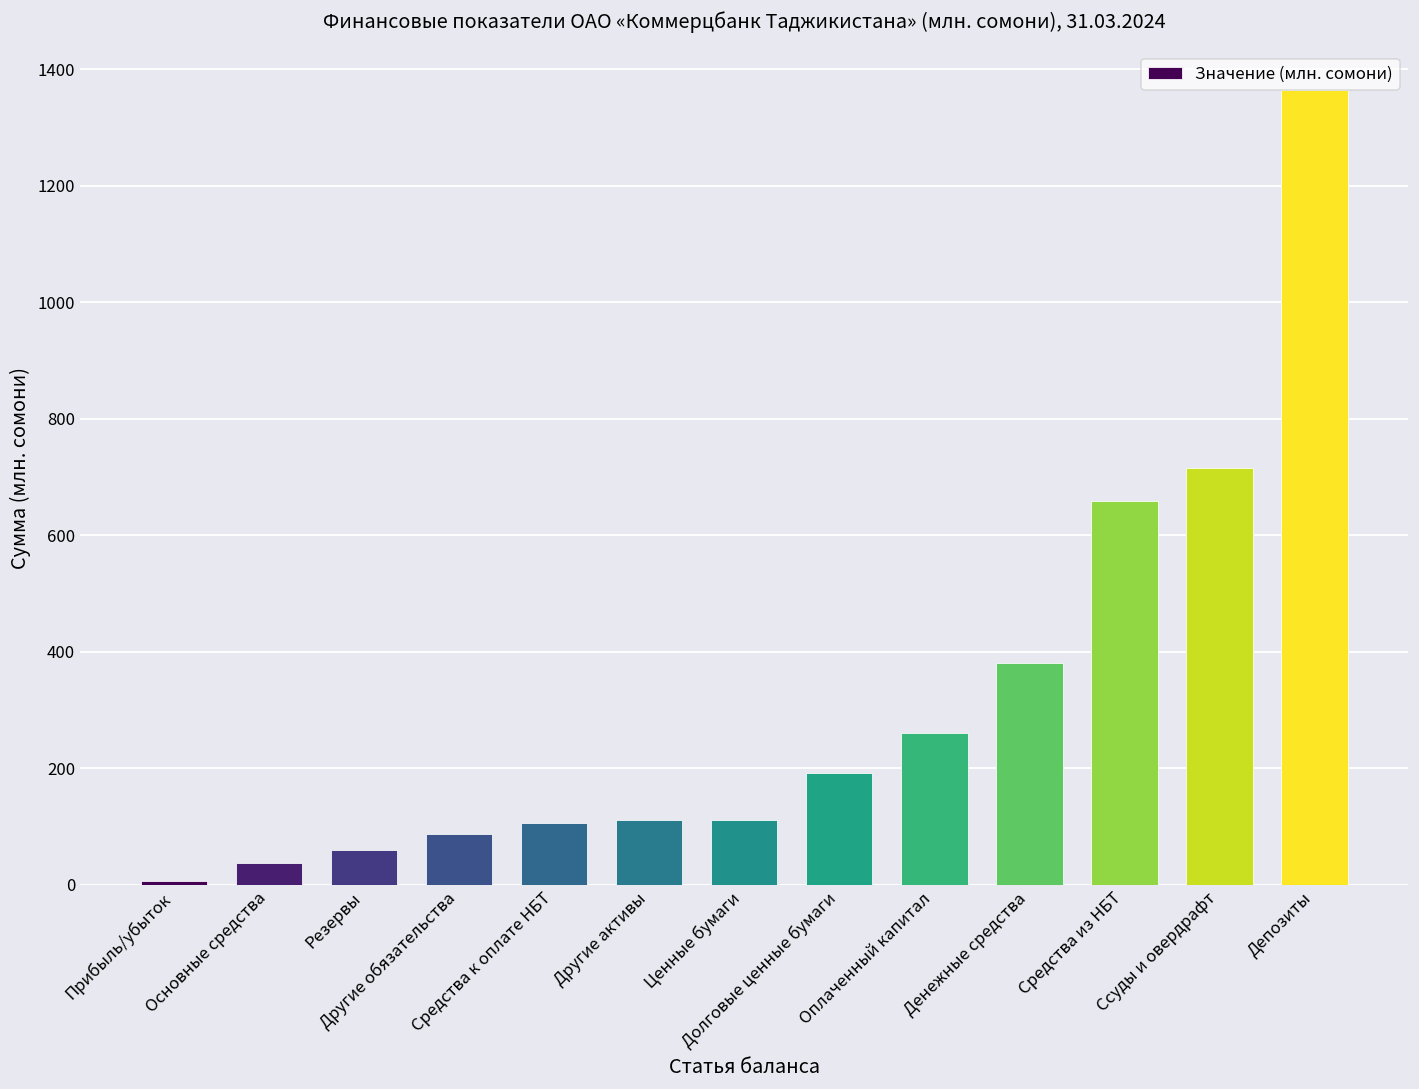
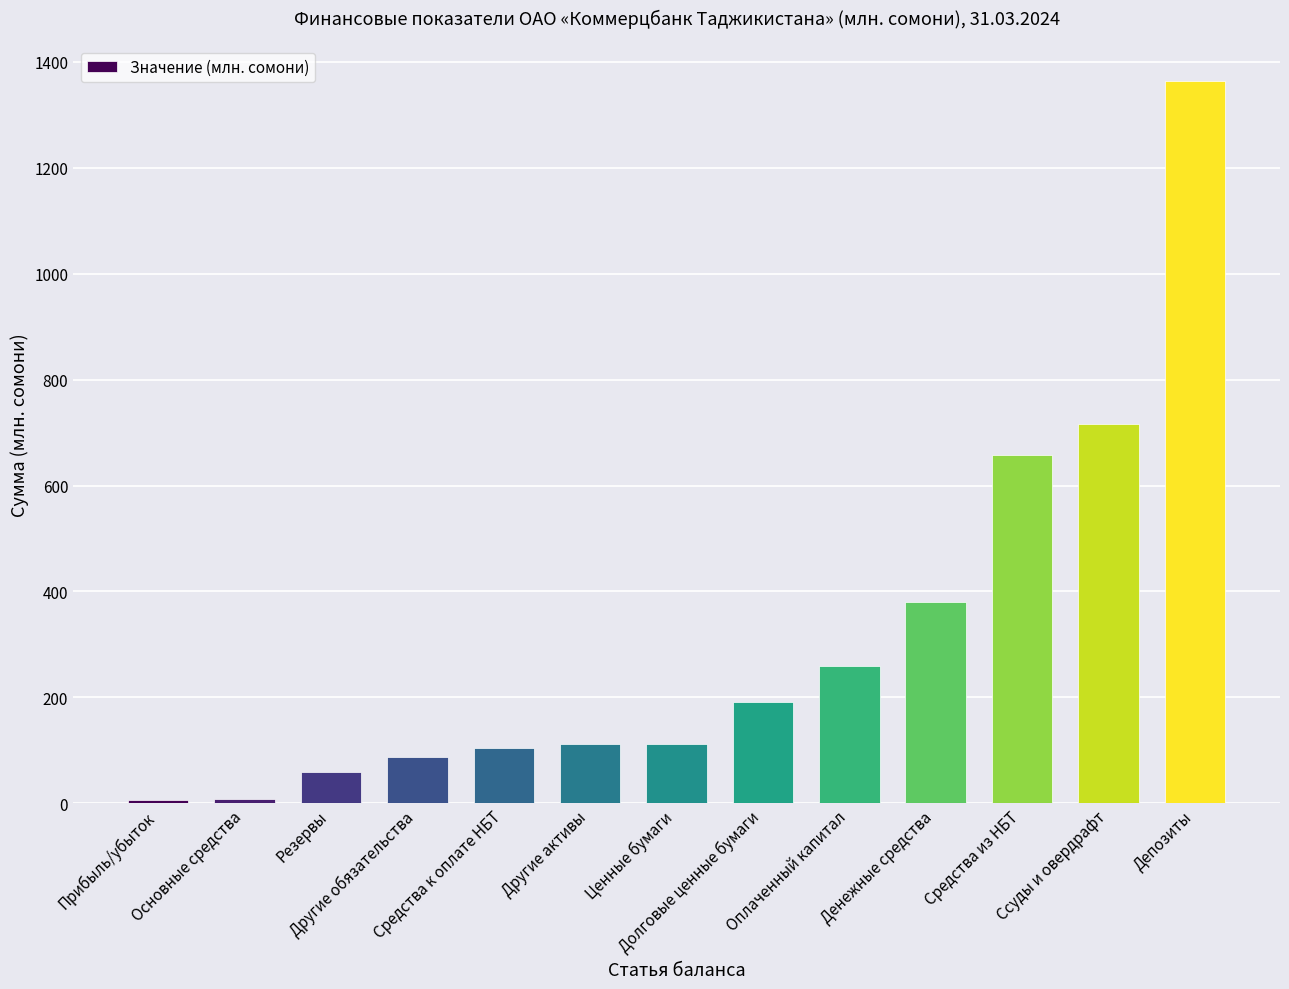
  {
    "Прибыль/убыток": 10,
-   "Основные средства": 40,
+   "Основные средства": 10,
    "Резервы": 60,
    "Другие обязательства": 90,
    "Средства к оплате НБТ": 110,
    "Другие активы": 110,
    "Ценные бумаги": 110,
    "Долговые ценные бумаги": 190,
    "Оплаченный капитал": 260,
    "Денежные средства": 380,
    "Средства из НБТ": 660,
    "Ссуды и овердрафт": 720,
    "Депозиты": 1360
  }
